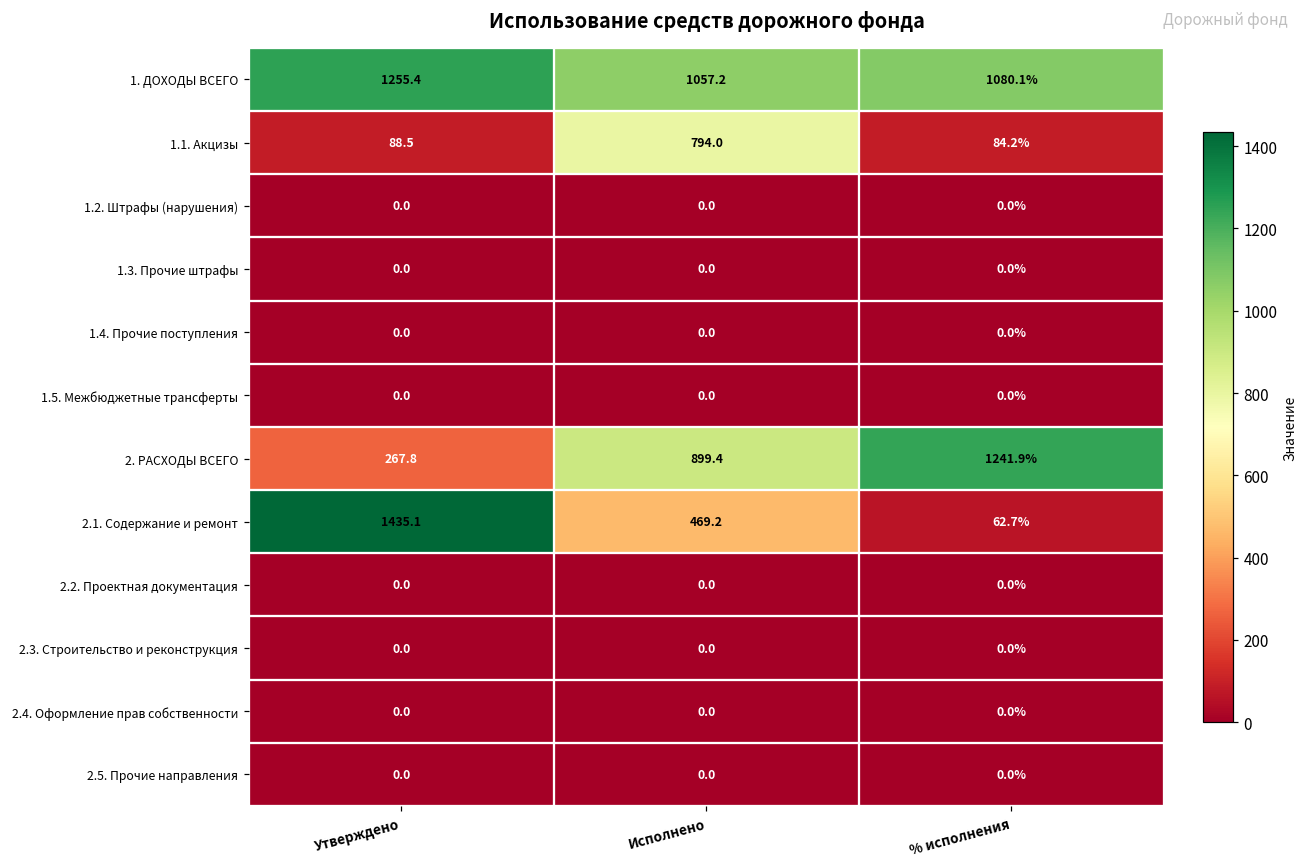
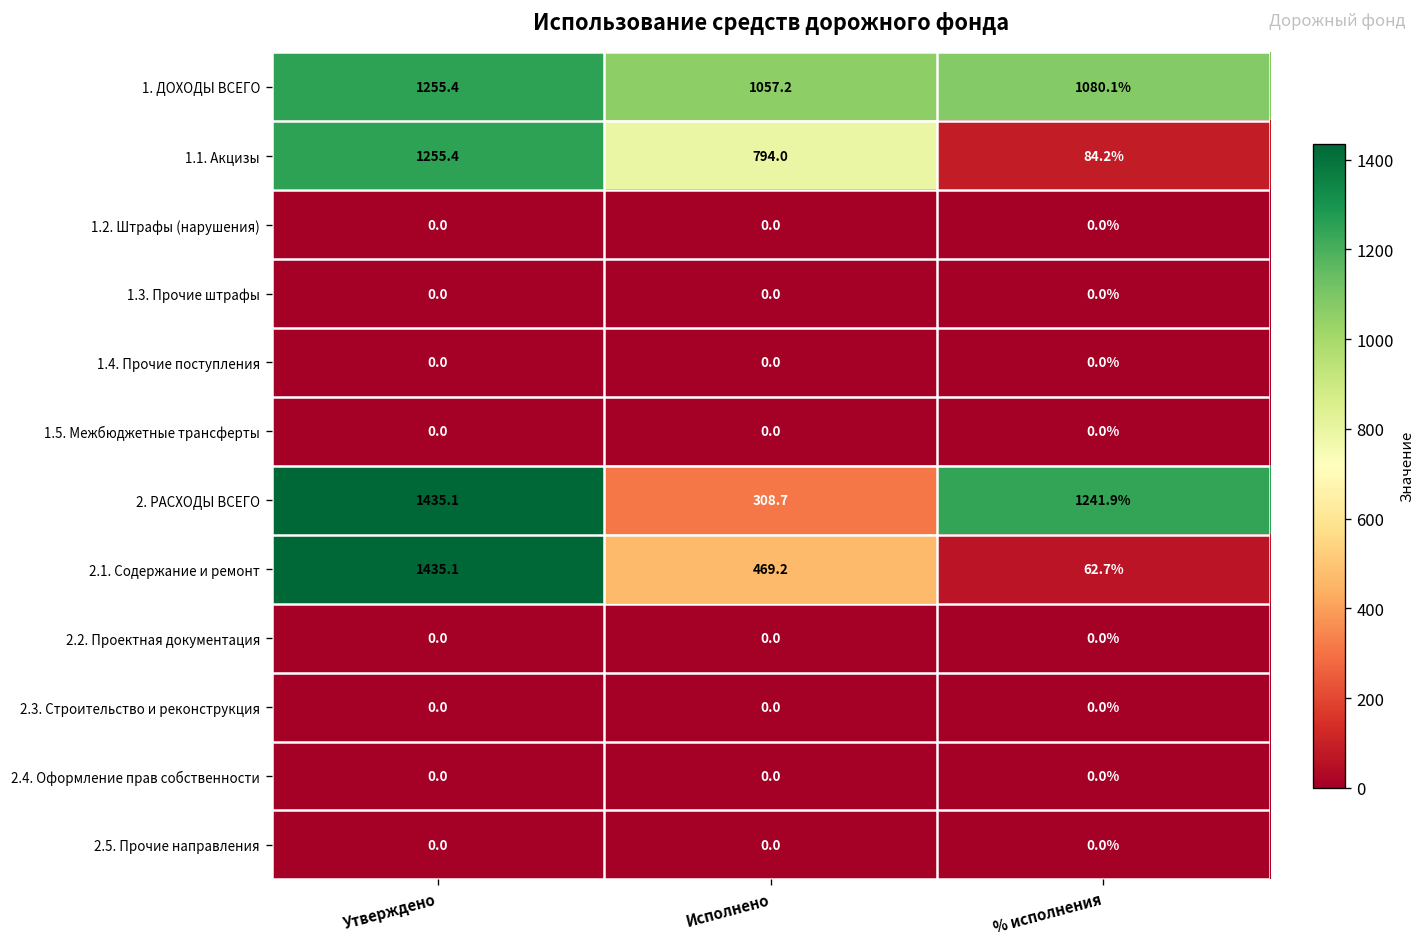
  {
    "1. ДОХОДЫ ВСЕГО": {
      "Утверждено": "1255.4",
      "Исполнено": "1057.2",
      "% исполнения": "1080.1%"
    },
    "1.1. Акцизы": {
-     "Утверждено": "88.5",
+     "Утверждено": "1255.4",
      "Исполнено": "794.0",
      "% исполнения": "84.2%"
    },
    "1.2. Штрафы (нарушения)": {
      "Утверждено": "0.0",
      "Исполнено": "0.0",
      "% исполнения": "0.0%"
    },
    "1.3. Прочие штрафы": {
      "Утверждено": "0.0",
      "Исполнено": "0.0",
      "% исполнения": "0.0%"
    },
    "1.4. Прочие поступления": {
      "Утверждено": "0.0",
      "Исполнено": "0.0",
      "% исполнения": "0.0%"
    },
    "1.5. Межбюджетные трансферты": {
      "Утверждено": "0.0",
      "Исполнено": "0.0",
      "% исполнения": "0.0%"
    },
    "2. РАСХОДЫ ВСЕГО": {
-     "Утверждено": "267.8",
-     "Исполнено": "899.4",
+     "Утверждено": "1435.1",
+     "Исполнено": "308.7",
      "% исполнения": "1241.9%"
    },
    "2.1. Содержание и ремонт": {
      "Утверждено": "1435.1",
      "Исполнено": "469.2",
      "% исполнения": "62.7%"
    },
    "2.2. Проектная документация": {
      "Утверждено": "0.0",
      "Исполнено": "0.0",
      "% исполнения": "0.0%"
    },
    "2.3. Строительство и реконструкция": {
      "Утверждено": "0.0",
      "Исполнено": "0.0",
      "% исполнения": "0.0%"
    },
    "2.4. Оформление прав собственности": {
      "Утверждено": "0.0",
      "Исполнено": "0.0",
      "% исполнения": "0.0%"
    },
    "2.5. Прочие направления": {
      "Утверждено": "0.0",
      "Исполнено": "0.0",
      "% исполнения": "0.0%"
    }
  }
